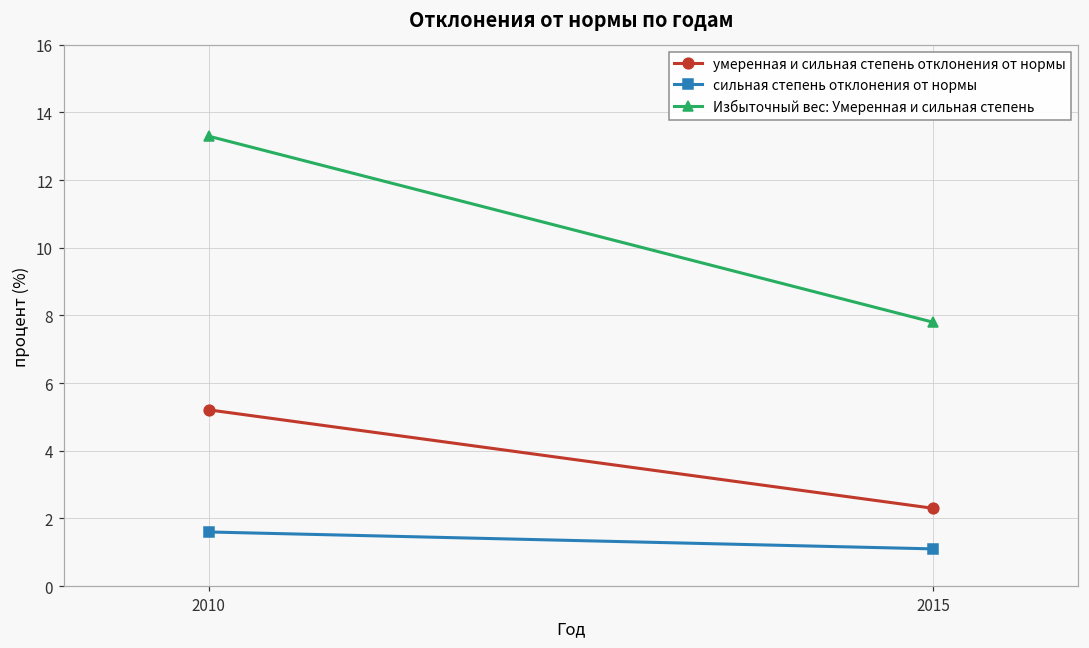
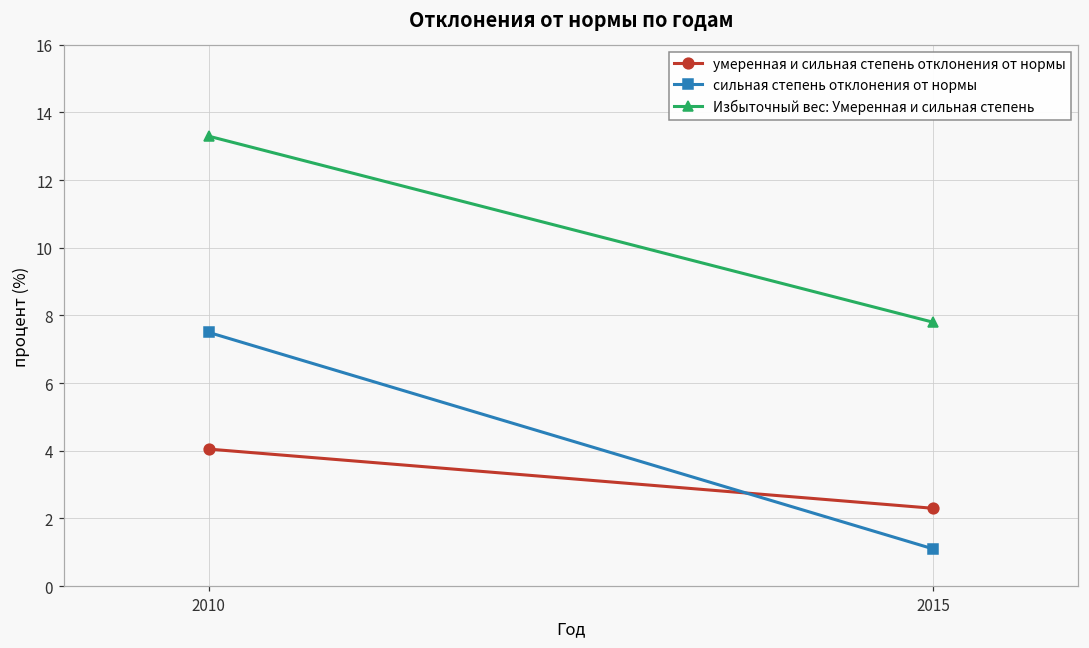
  {
    "умеренная и сильная степень отклонения от нормы": {
-     "2010": 5.2,
+     "2010": 4.1,
      "2015": 2.3
    },
    "сильная степень отклонения от нормы": {
-     "2010": 1.6,
+     "2010": 7.5,
      "2015": 1.1
    },
    "Избыточный вес: Умеренная и сильная степень": {
      "2010": 13.3,
      "2015": 7.8
    }
  }
